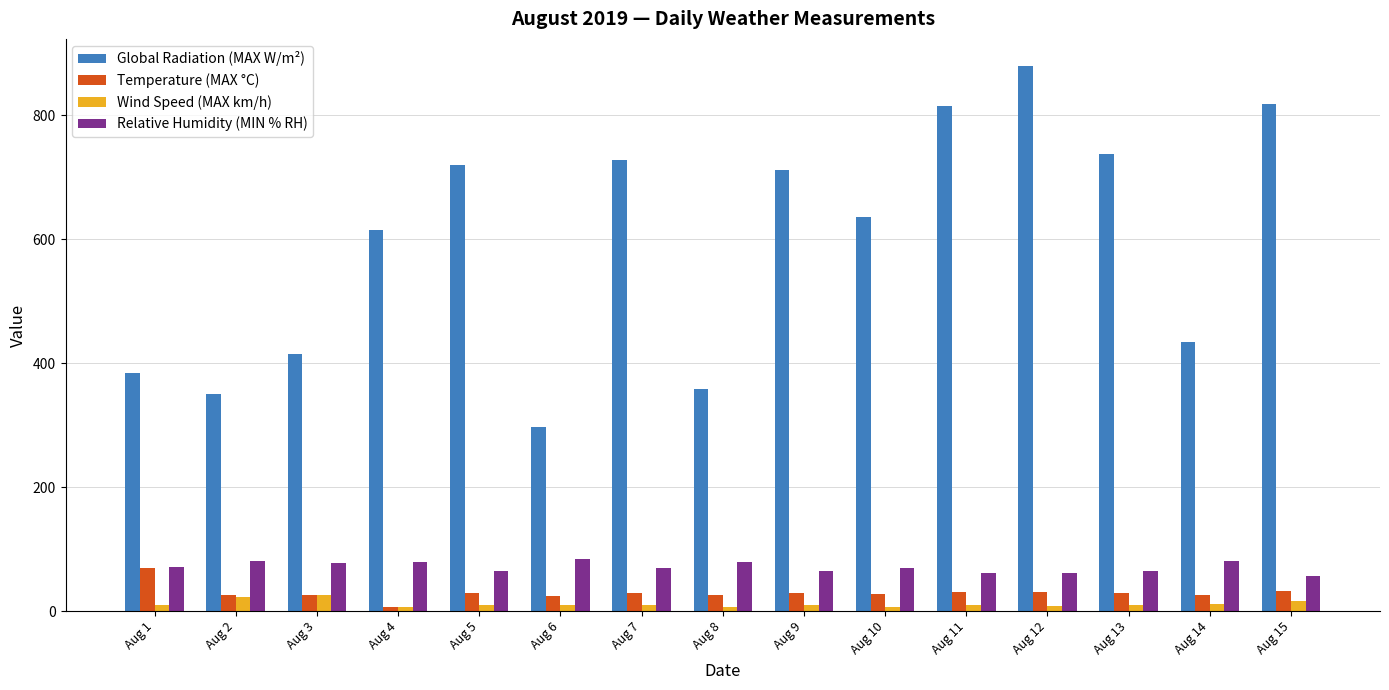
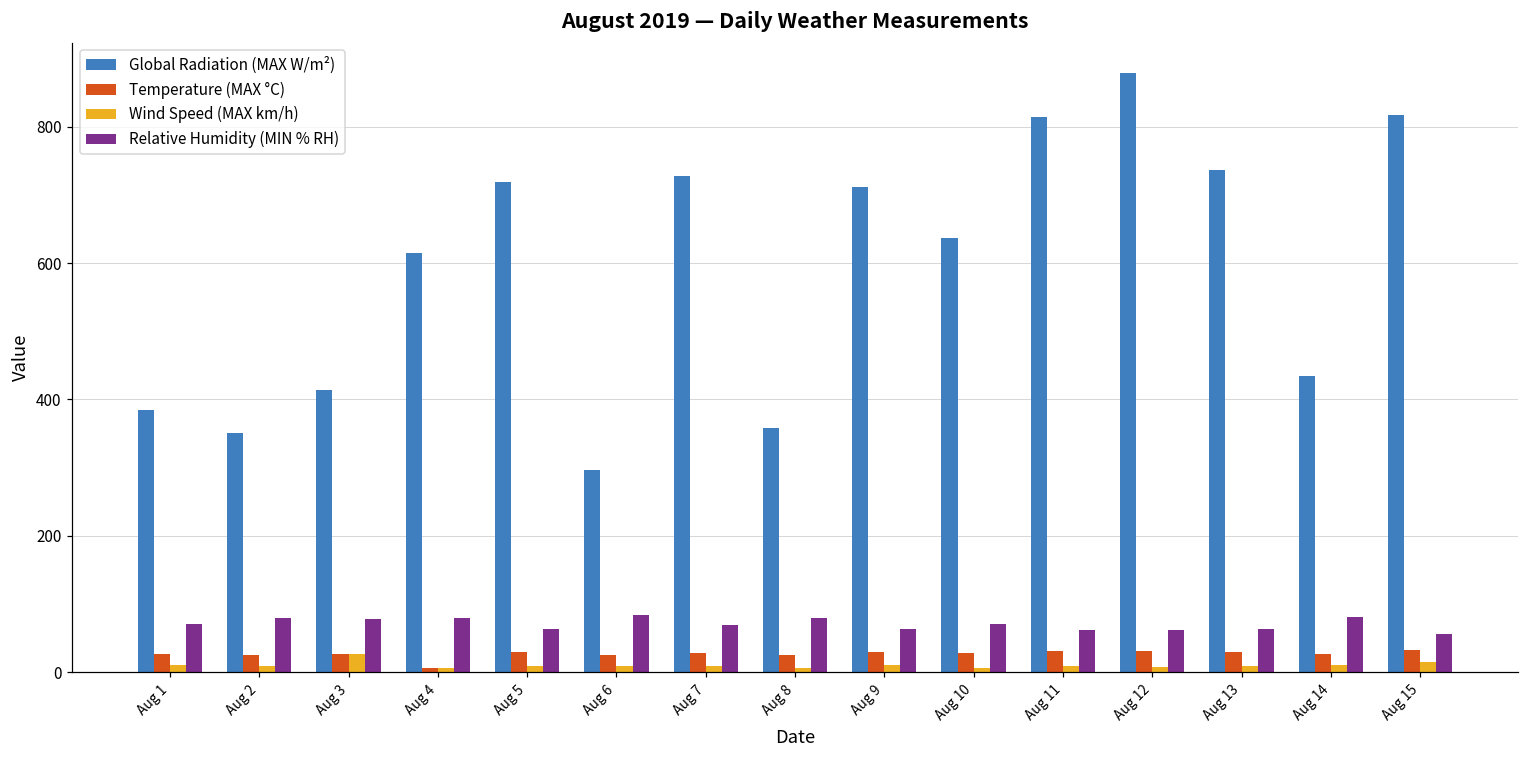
  {
    "Global Radiation (MAX W/m²)": {
      "Aug 1": 380,
      "Aug 2": 350,
      "Aug 3": 410,
      "Aug 4": 620,
      "Aug 5": 720,
      "Aug 6": 300,
      "Aug 7": 730,
      "Aug 8": 360,
      "Aug 9": 710,
      "Aug 10": 640,
      "Aug 11": 810,
      "Aug 12": 880,
      "Aug 13": 740,
      "Aug 14": 430,
      "Aug 15": 820
    },
    "Temperature (MAX °C)": {
-     "Aug 1": 70,
+     "Aug 1": 30,
      "Aug 2": 30,
      "Aug 3": 30,
      "Aug 4": 10,
      "Aug 5": 30,
      "Aug 6": 20,
      "Aug 7": 30,
      "Aug 8": 30,
      "Aug 9": 30,
      "Aug 10": 30,
      "Aug 11": 30,
      "Aug 12": 30,
      "Aug 13": 30,
      "Aug 14": 30,
      "Aug 15": 30
    },
    "Wind Speed (MAX km/h)": {
      "Aug 1": 10,
-     "Aug 2": 20,
+     "Aug 2": 10,
      "Aug 3": 30,
      "Aug 4": 10,
      "Aug 5": 10,
      "Aug 6": 10,
      "Aug 7": 10,
      "Aug 8": 10,
      "Aug 9": 10,
      "Aug 10": 10,
      "Aug 11": 10,
      "Aug 12": 10,
      "Aug 13": 10,
      "Aug 14": 10,
      "Aug 15": 20
    },
    "Relative Humidity (MIN % RH)": {
      "Aug 1": 70,
      "Aug 2": 80,
      "Aug 3": 80,
      "Aug 4": 80,
      "Aug 5": 60,
      "Aug 6": 80,
      "Aug 7": 70,
      "Aug 8": 80,
      "Aug 9": 60,
      "Aug 10": 70,
      "Aug 11": 60,
      "Aug 12": 60,
      "Aug 13": 60,
      "Aug 14": 80,
      "Aug 15": 60
    }
  }
